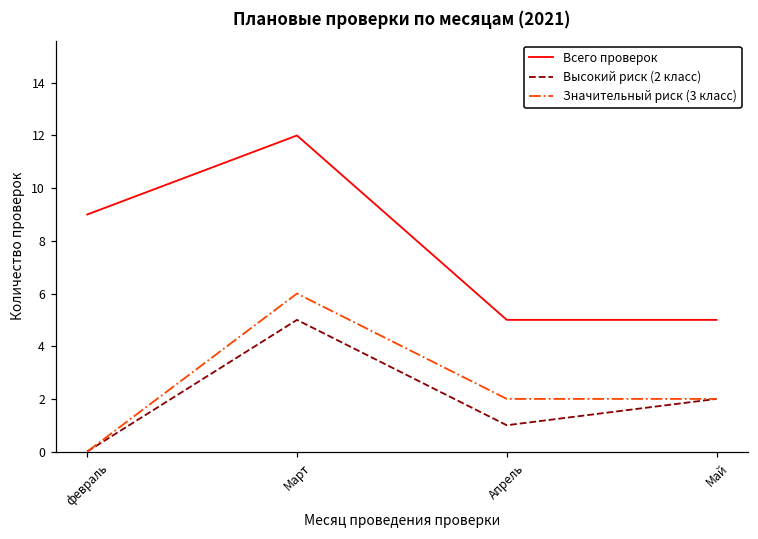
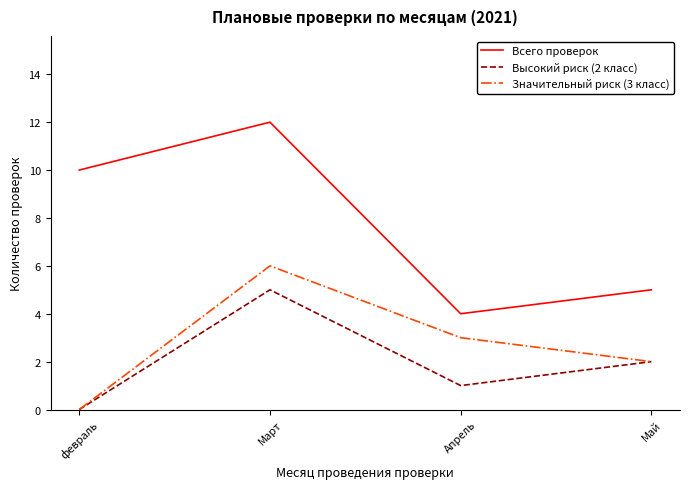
  {
    "Всего проверок": {
-     "февраль": 9,
+     "февраль": 10,
      "Март": 12,
-     "Апрель": 5,
+     "Апрель": 4,
      "Май": 5
    },
    "Высокий риск (2 класс)": {
      "Март": 5,
      "Апрель": 1
    },
    "Значительный риск (3 класс)": {
      "Март": 6,
-     "Апрель": 2
+     "Апрель": 3
    }
  }
